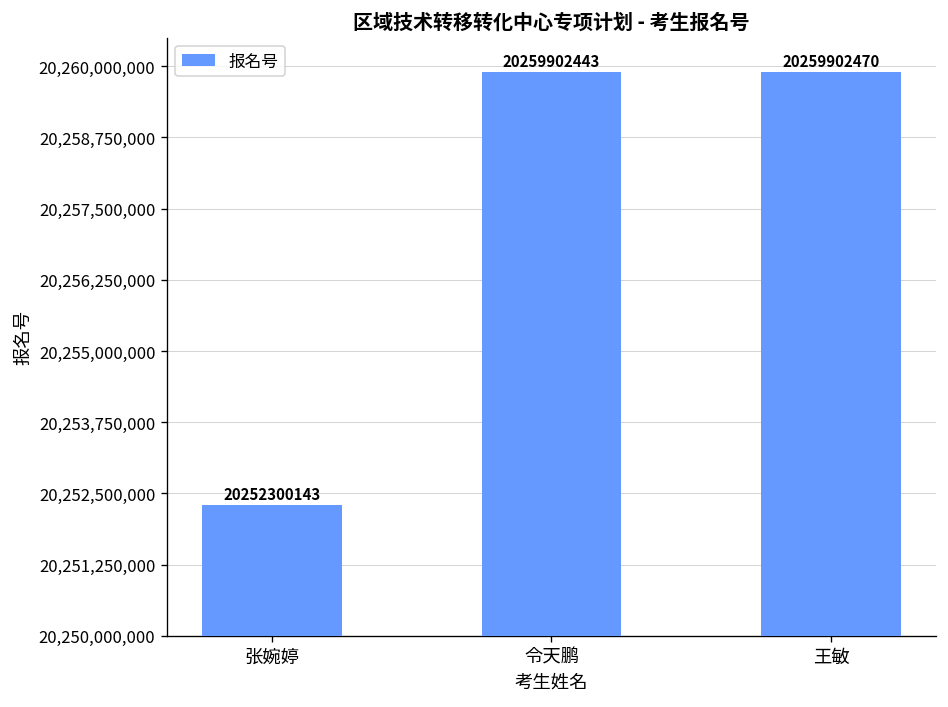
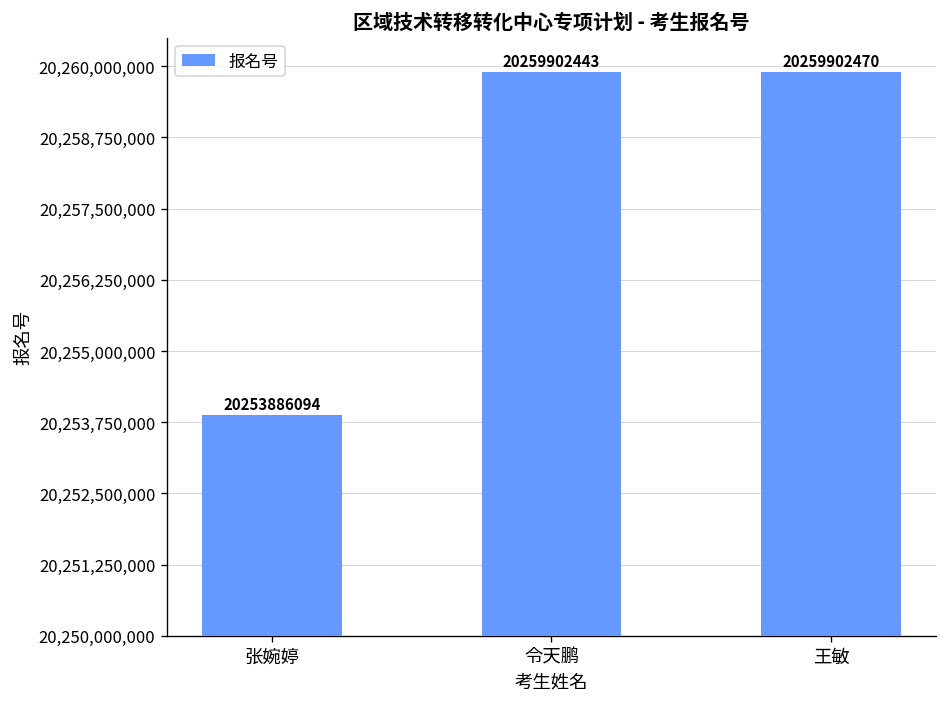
  {
-   "张婉婷": 20252300143,
+   "张婉婷": 20253886094,
    "令天鹏": 20259902443,
    "王敏": 20259902470
  }
